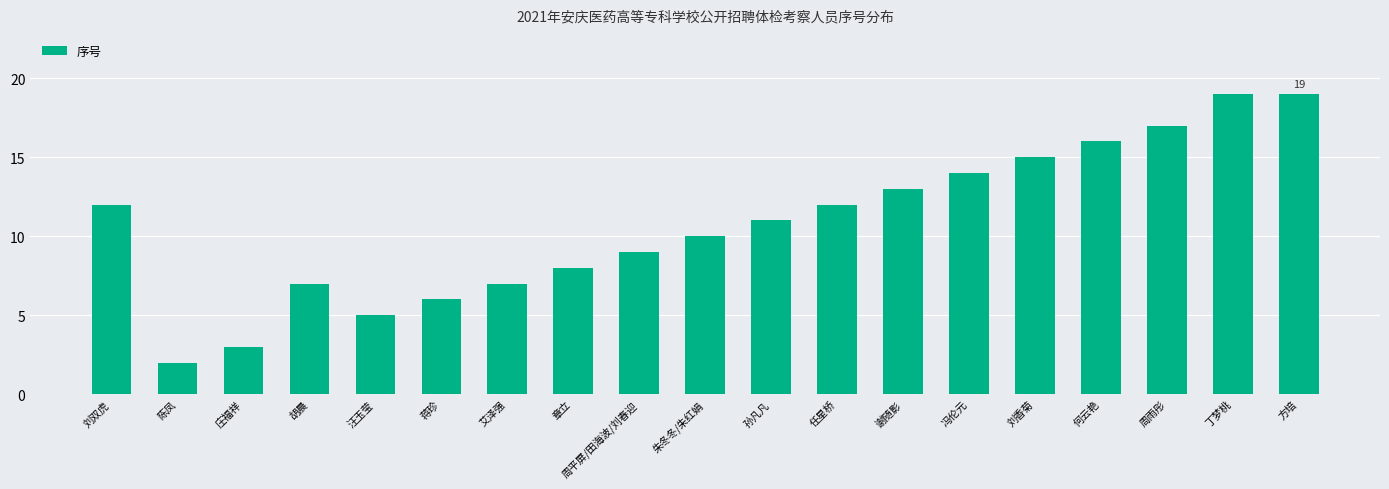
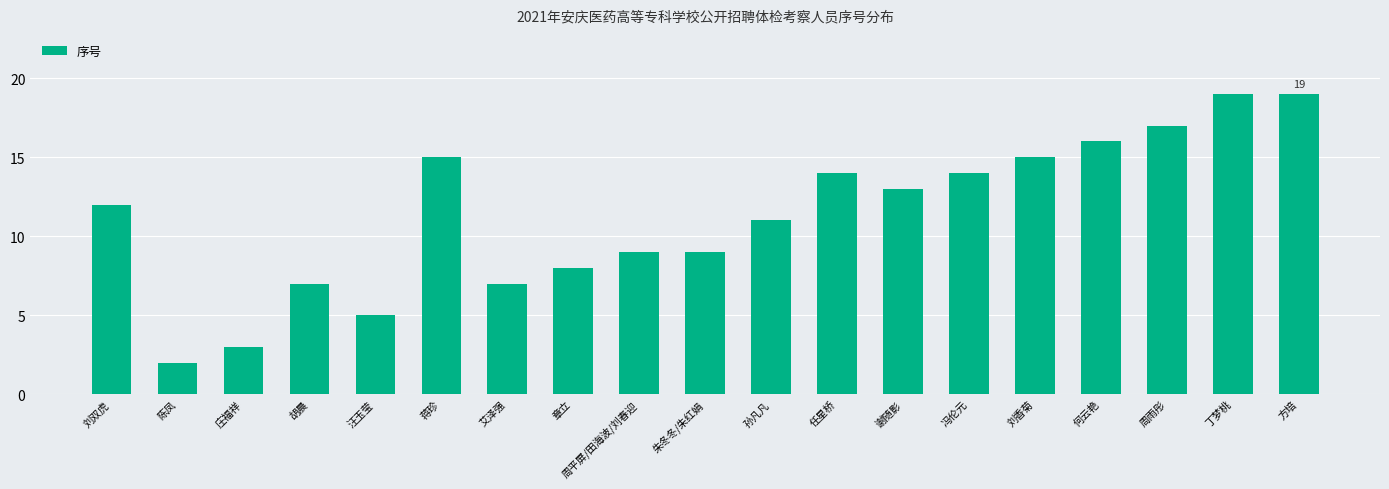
  {
    "刘双虎": 12,
    "陈凤": 2,
    "庄福祥": 3,
    "胡晨": 7,
    "汪玉莹": 5,
-   "蒋珍": 6,
+   "蒋珍": 15,
    "艾泽强": 7,
    "章立": 8,
    "周平屏/田海波/刘春迎": 9,
-   "朱冬冬/朱红娟": 10,
+   "朱冬冬/朱红娟": 9,
    "孙凡凡": 11,
-   "任星桥": 12,
+   "任星桥": 14,
    "谢随影": 13,
    "冯伦元": 14,
    "刘香菊": 15,
    "何云艳": 16,
    "周雨彤": 17,
    "丁梦桃": 19
  }
